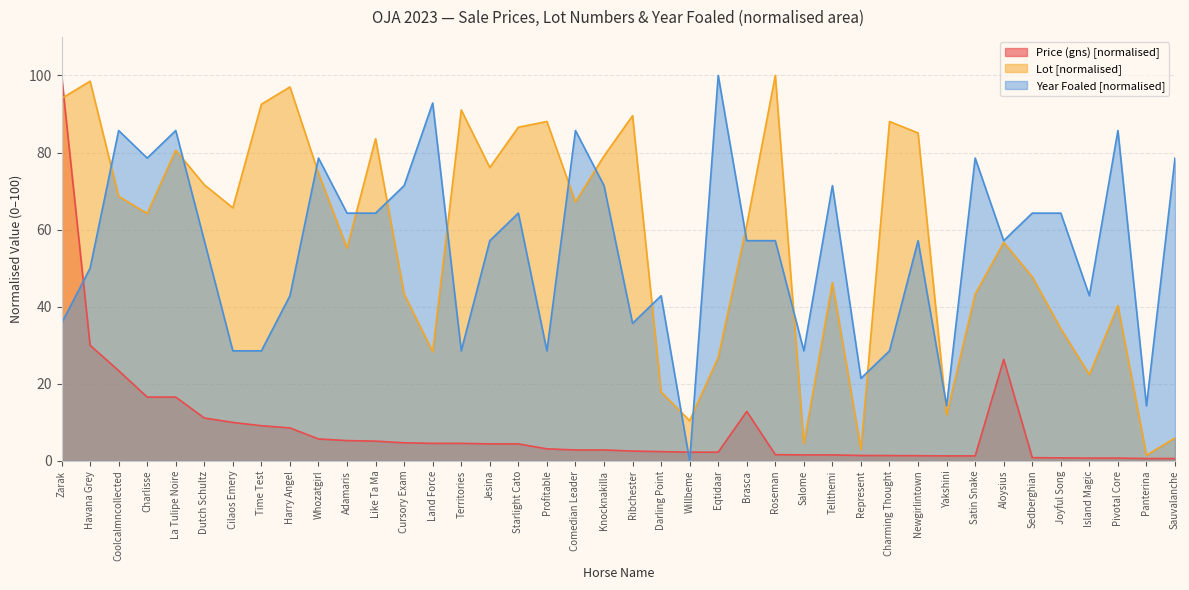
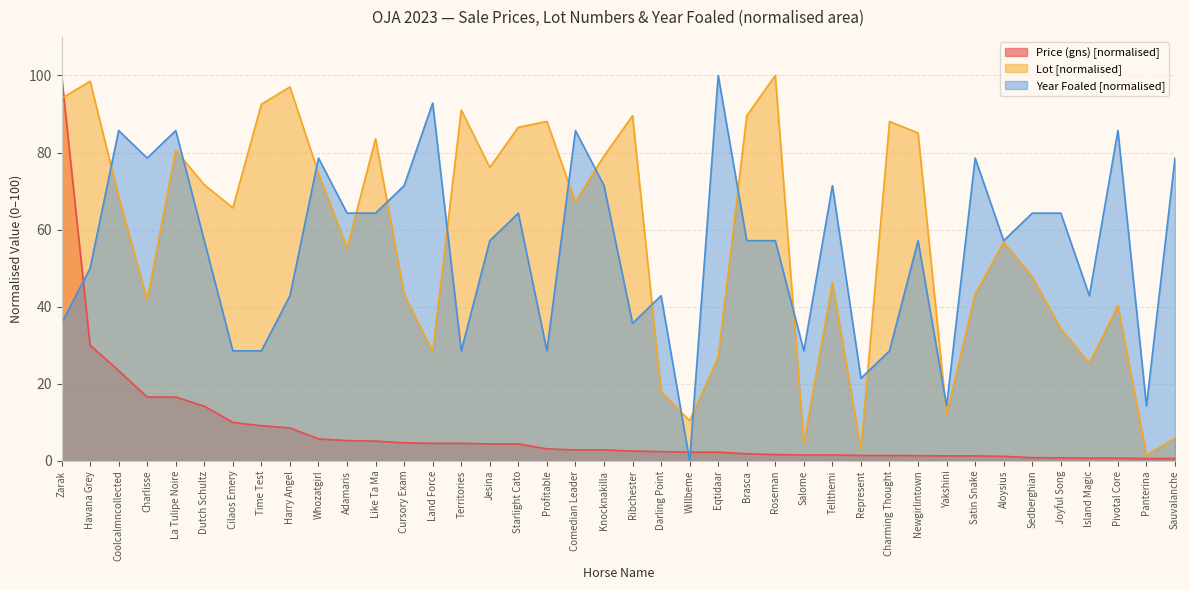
  {
    "Price (gns) [normalised]": {
      "Zarak": 100,
      "Havana Grey": 30,
      "Coolcalmncollected": 23,
      "Charlisse": 17,
      "La Tulipe Noire": 17,
-     "Dutch Schultz": 11,
+     "Dutch Schultz": 14,
      "Cilaos Emery": 10,
      "Time Test": 9,
      "Harry Angel": 9,
      "Whozatgirl": 6,
      "Adamaris": 5,
      "Like Ta Ma": 5,
      "Cursory Exam": 5,
      "Land Force": 5,
      "Territories": 5,
      "Jesina": 4,
      "Starlight Cato": 4,
      "Profitable": 3,
      "Comedian Leader": 3,
      "Knocknakilla": 3,
      "Ribchester": 3,
      "Darling Point": 2,
      "Willbeme": 2,
      "Eqtidaar": 2,
-     "Brasca": 13,
+     "Brasca": 2,
      "Roseman": 2,
      "Salome": 2,
      "Tellthemi": 2,
      "Represent": 1,
      "Charming Thought": 1,
      "Newgirlintown": 1,
      "Yakshini": 1,
      "Satin Snake": 1,
-     "Aloysius": 26,
+     "Aloysius": 1,
      "Sedberghian": 1,
      "Joyful Song": 1,
      "Island Magic": 1,
      "Pivotal Core": 1,
      "Panterina": 1,
      "Sauvalanche": 1
    },
    "Lot [normalised]": {
      "Zarak": 94,
      "Havana Grey": 99,
      "Coolcalmncollected": 69,
-     "Charlisse": 64,
+     "Charlisse": 42,
      "La Tulipe Noire": 81,
      "Dutch Schultz": 72,
      "Cilaos Emery": 66,
      "Time Test": 93,
      "Harry Angel": 97,
      "Whozatgirl": 75,
      "Adamaris": 55,
      "Like Ta Ma": 84,
      "Cursory Exam": 43,
      "Land Force": 28,
      "Territories": 91,
      "Jesina": 76,
      "Starlight Cato": 87,
      "Profitable": 88,
      "Comedian Leader": 67,
      "Knocknakilla": 79,
      "Ribchester": 90,
      "Darling Point": 18,
      "Willbeme": 10,
      "Eqtidaar": 27,
-     "Brasca": 61,
+     "Brasca": 90,
      "Roseman": 100,
      "Salome": 4,
      "Tellthemi": 46,
      "Represent": 3,
      "Charming Thought": 88,
      "Newgirlintown": 85,
      "Yakshini": 12,
      "Satin Snake": 43,
      "Sedberghian": 48,
      "Joyful Song": 34,
-     "Island Magic": 22,
+     "Island Magic": 25,
      "Pivotal Core": 40,
      "Panterina": 1,
      "Sauvalanche": 6
    },
    "Year Foaled [normalised]": {
      "Zarak": 36,
      "Havana Grey": 50,
      "Coolcalmncollected": 86,
      "Charlisse": 79,
      "La Tulipe Noire": 86,
      "Dutch Schultz": 57,
      "Cilaos Emery": 29,
      "Time Test": 29,
      "Harry Angel": 43,
      "Whozatgirl": 79,
      "Adamaris": 64,
      "Like Ta Ma": 64,
      "Cursory Exam": 71,
      "Land Force": 93,
      "Territories": 29,
      "Jesina": 57,
      "Starlight Cato": 64,
      "Profitable": 29,
      "Comedian Leader": 86,
      "Knocknakilla": 71,
      "Ribchester": 36,
      "Darling Point": 43,
      "Willbeme": 0,
      "Eqtidaar": 100,
      "Brasca": 57,
      "Roseman": 57,
      "Salome": 29,
      "Tellthemi": 71,
      "Represent": 21,
      "Charming Thought": 29,
      "Newgirlintown": 57,
      "Yakshini": 14,
      "Satin Snake": 79,
      "Sedberghian": 64,
      "Joyful Song": 64,
      "Island Magic": 43,
      "Pivotal Core": 86,
      "Panterina": 14,
      "Sauvalanche": 79
    }
  }
